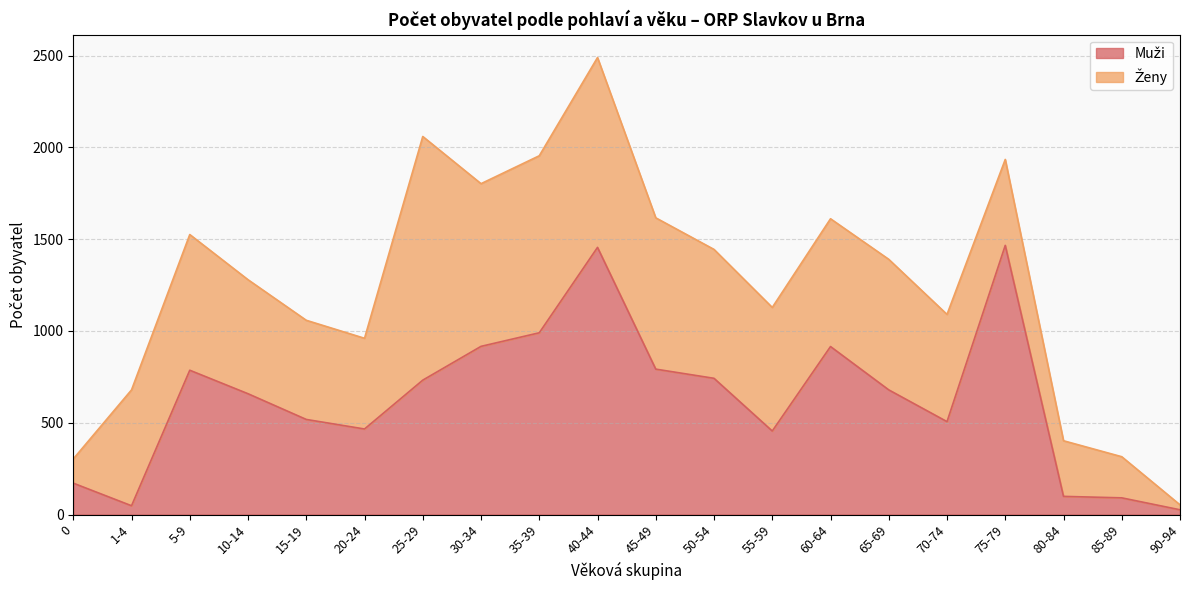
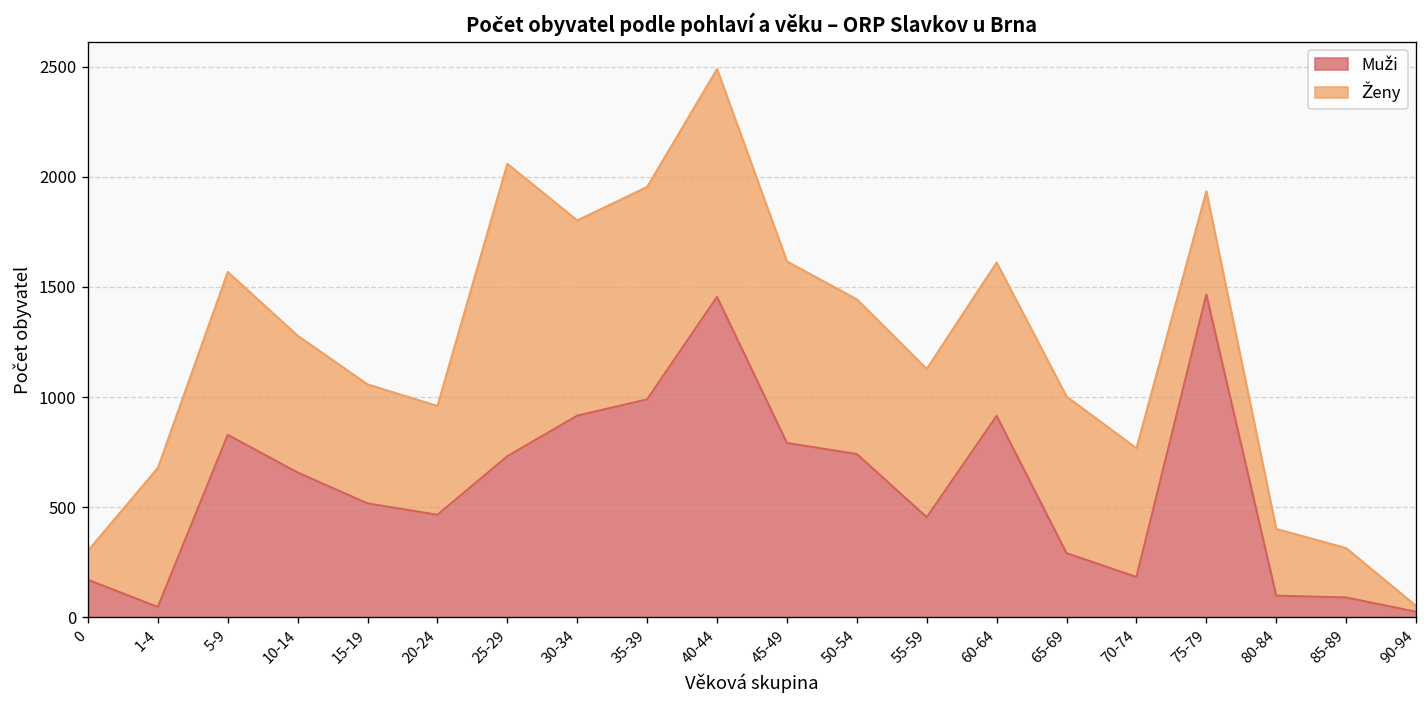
  {
    "Muži": {
      "0": 170,
      "1-4": 50,
-     "5-9": 790,
+     "5-9": 830,
      "10-14": 660,
      "15-19": 520,
      "20-24": 470,
      "25-29": 730,
      "30-34": 920,
      "35-39": 990,
      "40-44": 1460,
      "45-49": 790,
      "50-54": 740,
      "55-59": 460,
      "60-64": 920,
-     "65-69": 680,
-     "70-74": 510,
+     "65-69": 290,
+     "70-74": 180,
      "75-79": 1470,
      "80-84": 100,
      "85-89": 90,
      "90-94": 30
    },
    "Ženy": {
      "0": 130,
      "1-4": 630,
      "5-9": 740,
      "10-14": 620,
      "15-19": 540,
      "20-24": 490,
      "25-29": 1330,
      "30-34": 890,
      "35-39": 960,
      "40-44": 1030,
      "45-49": 820,
      "50-54": 700,
      "55-59": 670,
      "60-64": 700,
      "65-69": 710,
      "70-74": 580,
      "75-79": 470,
      "80-84": 300,
      "85-89": 220,
      "90-94": 30
    }
  }
